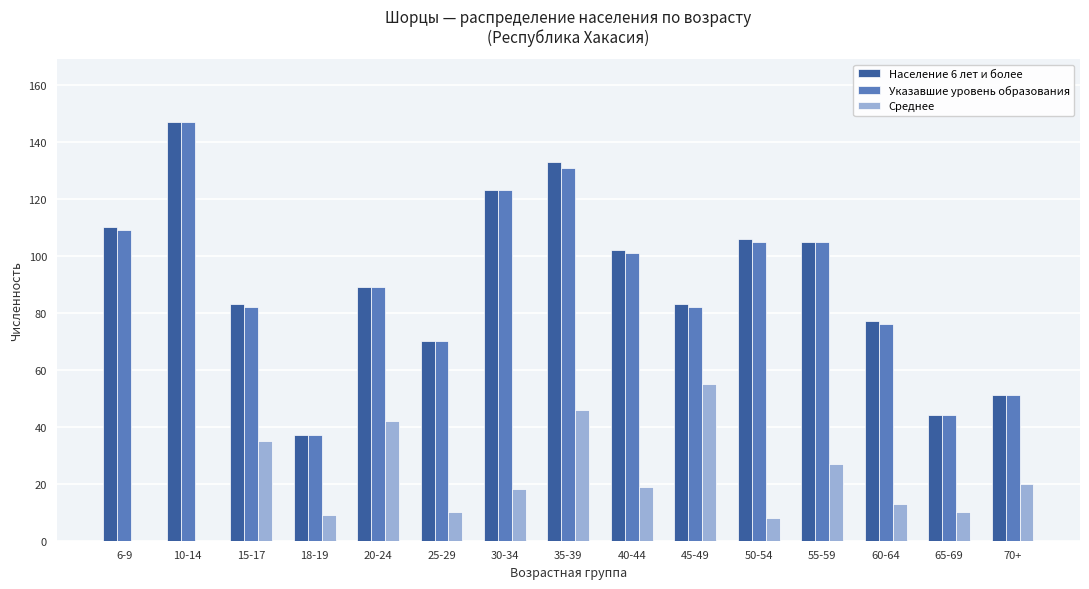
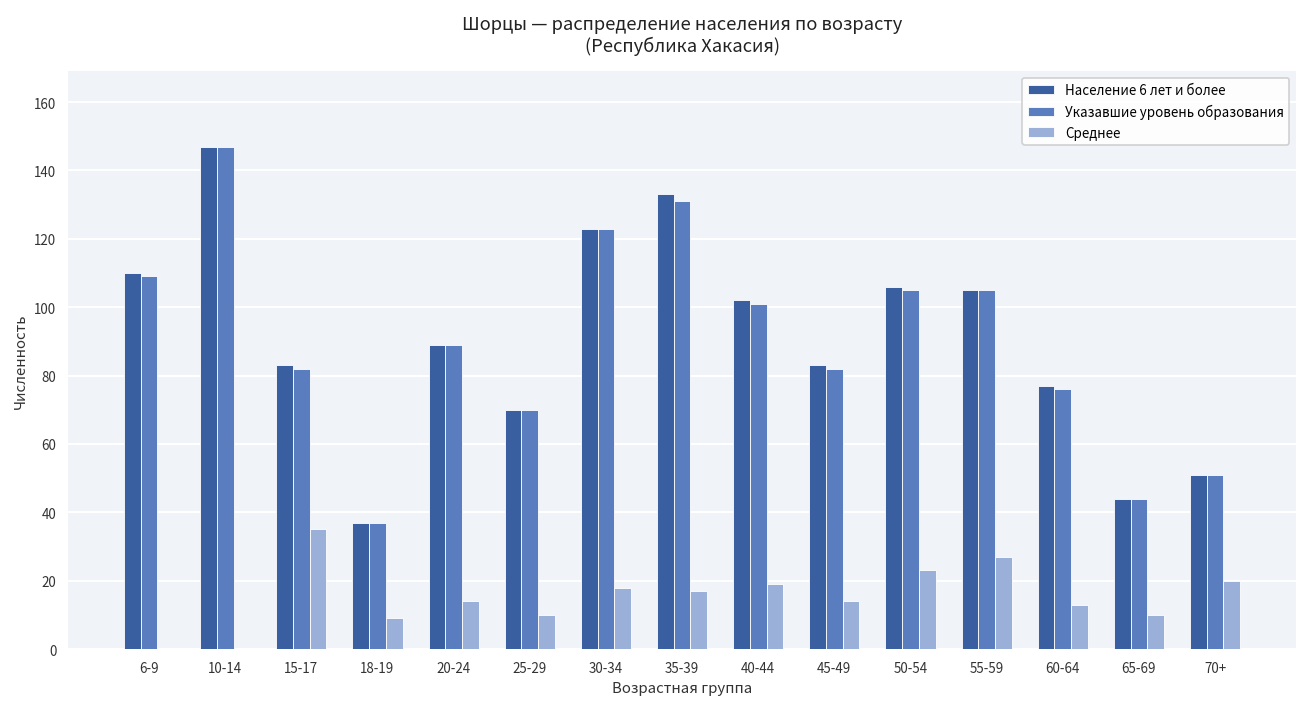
  {
    "Среднее": {
      "6-9": 0,
      "10-14": 0,
      "15-17": 35,
      "18-19": 9,
-     "20-24": 42,
+     "20-24": 14,
      "25-29": 10,
      "30-34": 18,
-     "35-39": 46,
+     "35-39": 17,
      "40-44": 19,
-     "45-49": 55,
-     "50-54": 8,
+     "45-49": 14,
+     "50-54": 23,
      "55-59": 27,
      "60-64": 13,
      "65-69": 10,
      "70+": 20
    }
  }
